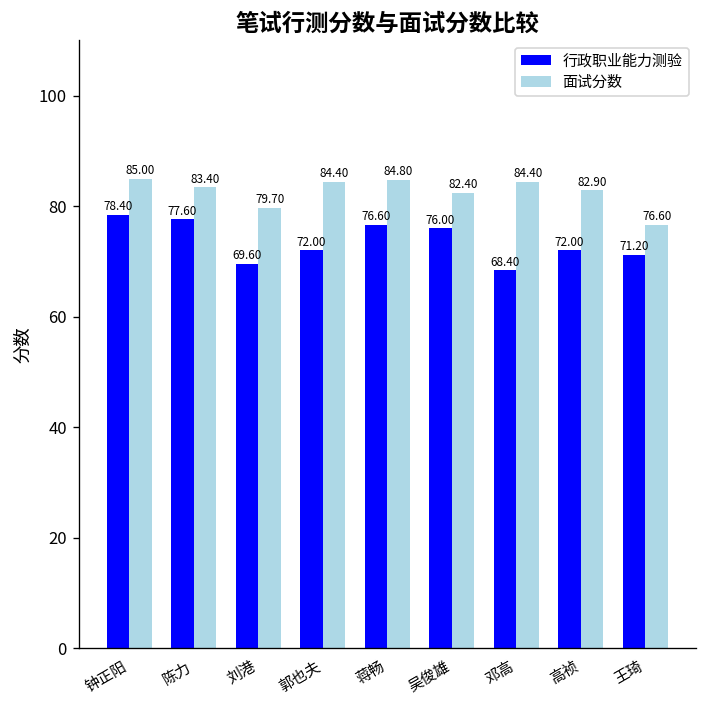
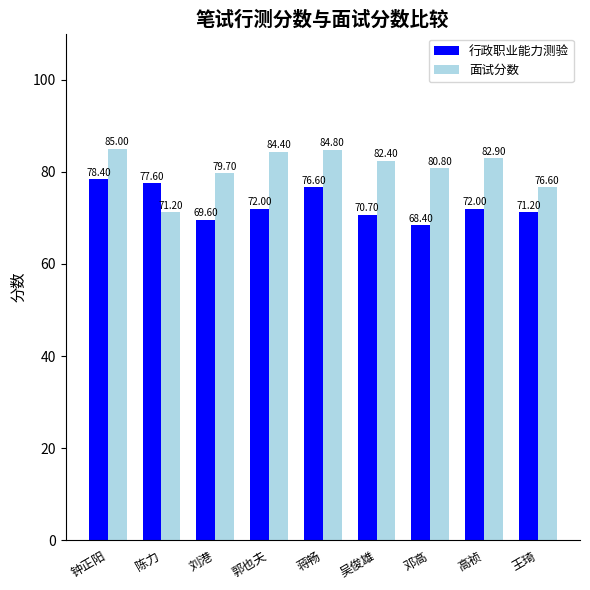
  {
    "行政职业能力测验": {
      "钟正阳": 78.40,
      "陈力": 77.60,
      "刘港": 69.60,
      "郭也夫": 72.00,
      "蒋畅": 76.60,
-     "吴俊雄": 76.00,
+     "吴俊雄": 70.70,
      "邓高": 68.40,
      "高祯": 72.00,
      "王琦": 71.20
    },
    "面试分数": {
      "钟正阳": 85.00,
-     "陈力": 83.40,
+     "陈力": 71.20,
      "刘港": 79.70,
      "郭也夫": 84.40,
      "蒋畅": 84.80,
      "吴俊雄": 82.40,
-     "邓高": 84.40,
+     "邓高": 80.80,
      "高祯": 82.90,
      "王琦": 76.60
    }
  }
